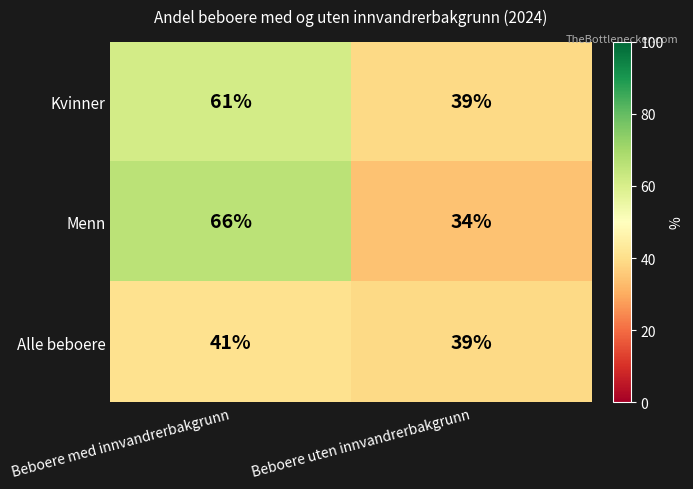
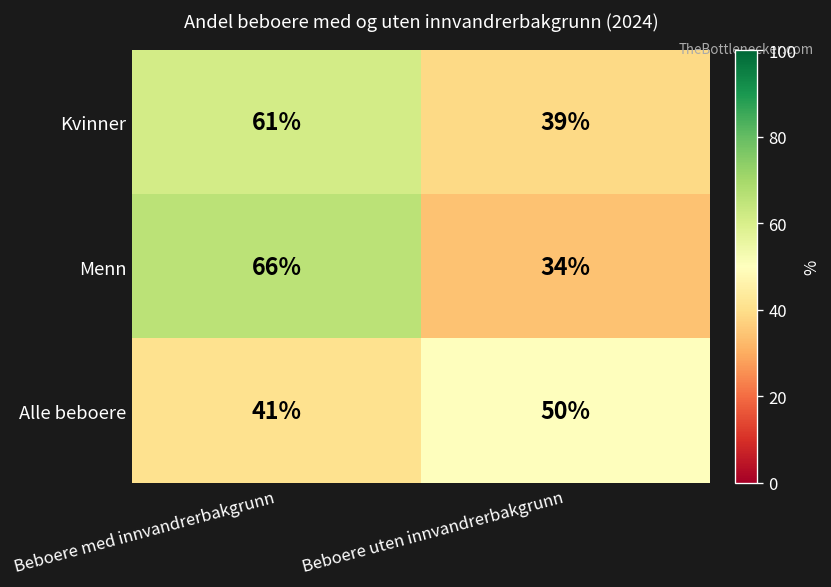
  {
    "Kvinner": {
      "Beboere med innvandrerbakgrunn": "61%",
      "Beboere uten innvandrerbakgrunn": "39%"
    },
    "Menn": {
      "Beboere med innvandrerbakgrunn": "66%",
      "Beboere uten innvandrerbakgrunn": "34%"
    },
    "Alle beboere": {
      "Beboere med innvandrerbakgrunn": "41%",
-     "Beboere uten innvandrerbakgrunn": "39%"
+     "Beboere uten innvandrerbakgrunn": "50%"
    }
  }
